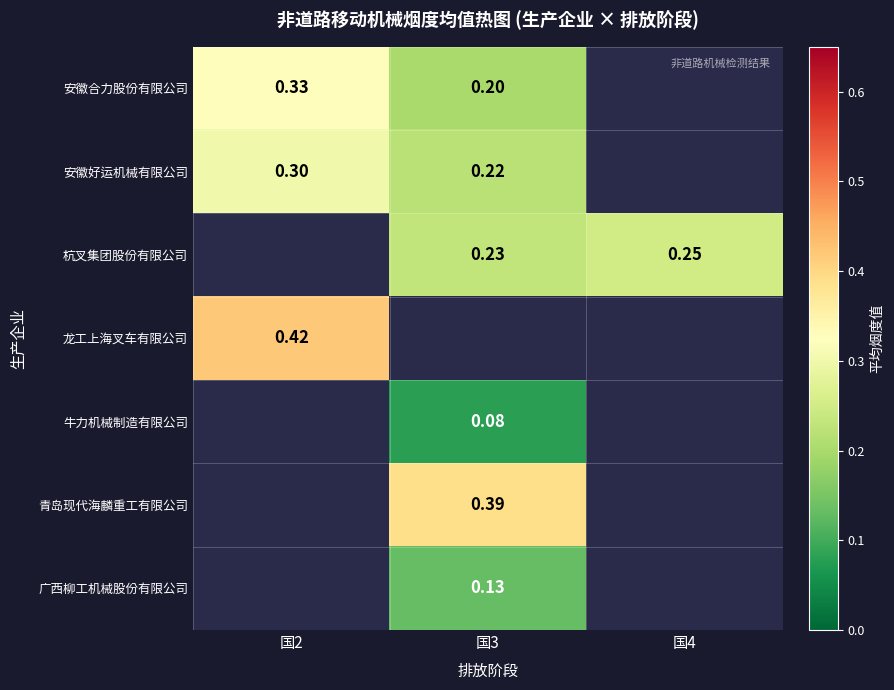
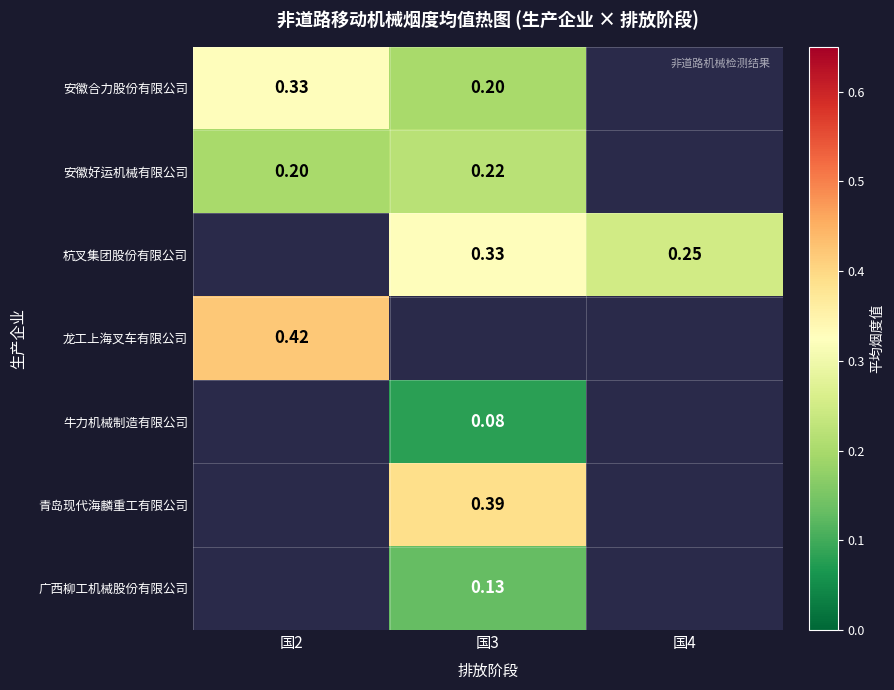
  {
    "安徽合力股份有限公司": {
      "国2": 0.33,
      "国3": 0.20
    },
    "安徽好运机械有限公司": {
-     "国2": 0.30,
+     "国2": 0.20,
      "国3": 0.22
    },
    "杭叉集团股份有限公司": {
-     "国3": 0.23,
+     "国3": 0.33,
      "国4": 0.25
    },
    "龙工上海叉车有限公司": {
      "国2": 0.42
    },
    "牛力机械制造有限公司": {
      "国3": 0.08
    },
    "青岛现代海麟重工有限公司": {
      "国3": 0.39
    },
    "广西柳工机械股份有限公司": {
      "国3": 0.13
    }
  }
